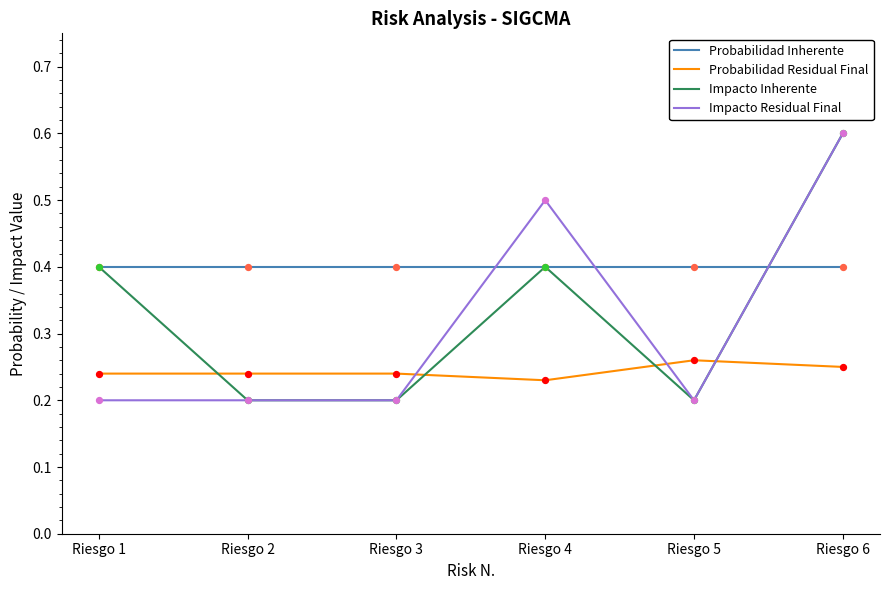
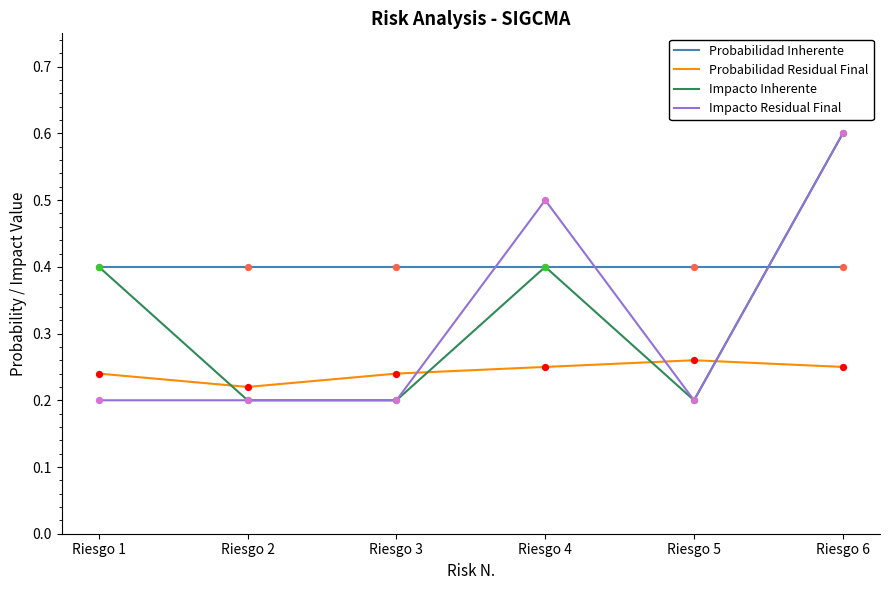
  {
    "Probabilidad Inherente": {
      "Riesgo 2": 0.40,
      "Riesgo 3": 0.40,
      "Riesgo 5": 0.40,
      "Riesgo 6": 0.40
    },
    "Probabilidad Residual Final": {
      "Riesgo 1": 0.24,
-     "Riesgo 2": 0.24,
+     "Riesgo 2": 0.22,
      "Riesgo 3": 0.24,
-     "Riesgo 4": 0.23,
+     "Riesgo 4": 0.25,
      "Riesgo 5": 0.26,
      "Riesgo 6": 0.25
    },
    "Impacto Residual Final": {
      "Riesgo 1": 0.20,
      "Riesgo 4": 0.50
    }
  }
